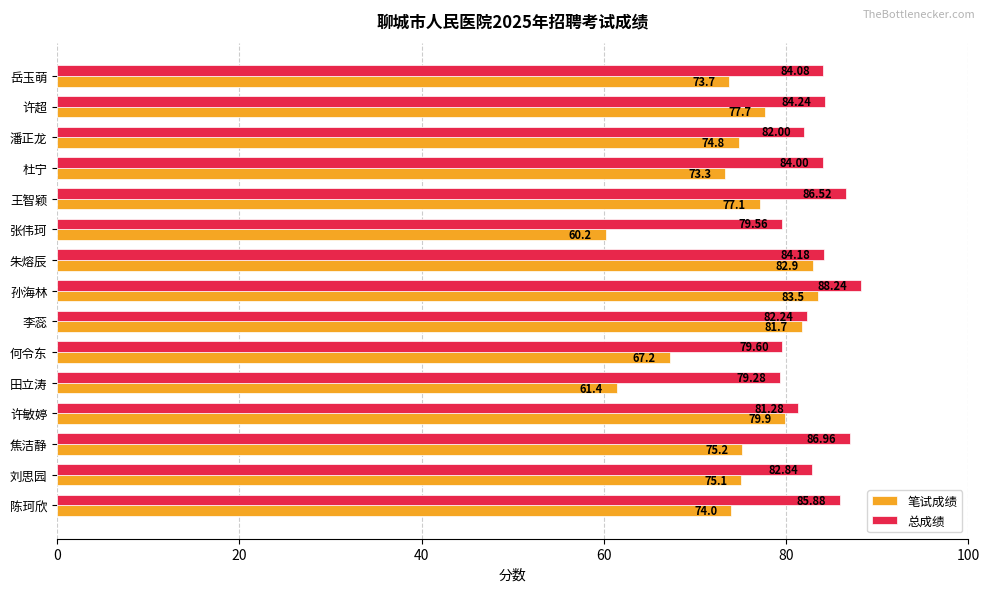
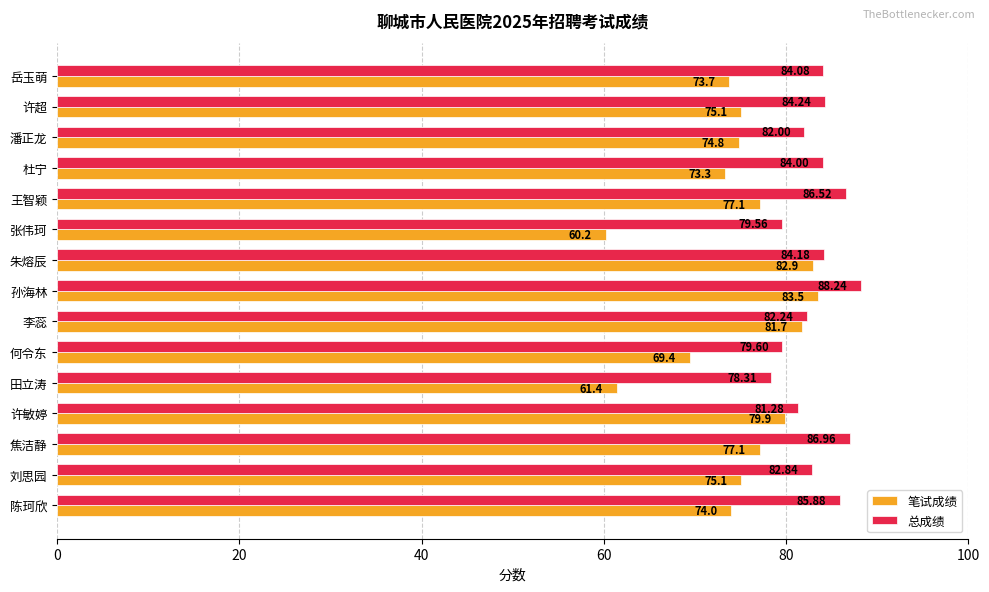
  {
    "笔试成绩": {
      "岳玉萌": 73.7,
-     "许超": 77.7,
+     "许超": 75.1,
      "潘正龙": 74.8,
      "杜宁": 73.3,
      "王智颖": 77.1,
      "张伟珂": 60.2,
      "朱熔辰": 82.9,
      "孙海林": 83.5,
-     "何令东": 67.2,
+     "何令东": 69.4,
      "田立涛": 61.4,
      "许敏婷": 79.9,
-     "焦洁静": 75.2,
+     "焦洁静": 77.1,
      "刘思园": 75.1,
      "陈珂欣": 74.0
    },
    "总成绩": {
      "岳玉萌": 84.08,
      "许超": 84.24,
      "潘正龙": 82.00,
      "杜宁": 84.00,
      "王智颖": 86.52,
      "张伟珂": 79.56,
      "朱熔辰": 84.18,
      "孙海林": 88.24,
      "李蕊": 82.24,
      "何令东": 79.60,
-     "田立涛": 79.28,
+     "田立涛": 78.31,
      "许敏婷": 81.28,
      "焦洁静": 86.96,
      "刘思园": 82.84,
      "陈珂欣": 85.88
    }
  }
